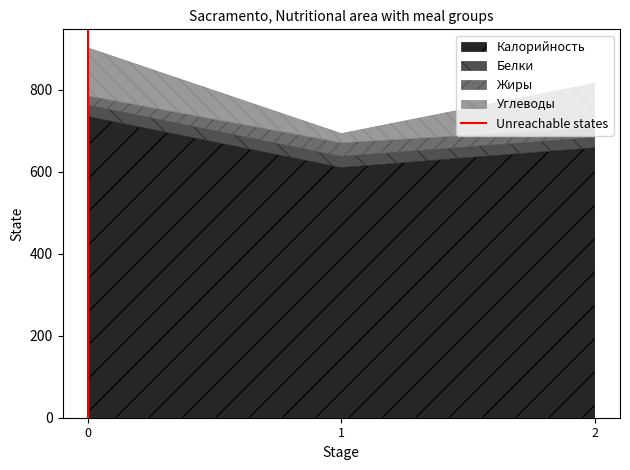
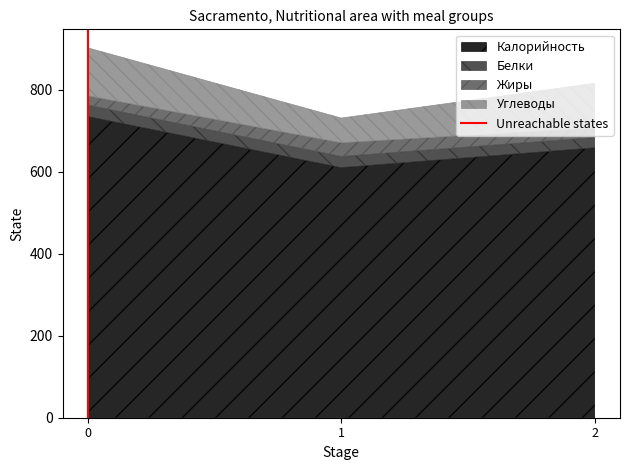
  {
    "Калорийность": {
      "0": 730,
      "1": 610,
      "2": 660
    },
    "Углеводы": {
      "0": 120,
-     "1": 20
+     "1": 60
    }
  }
